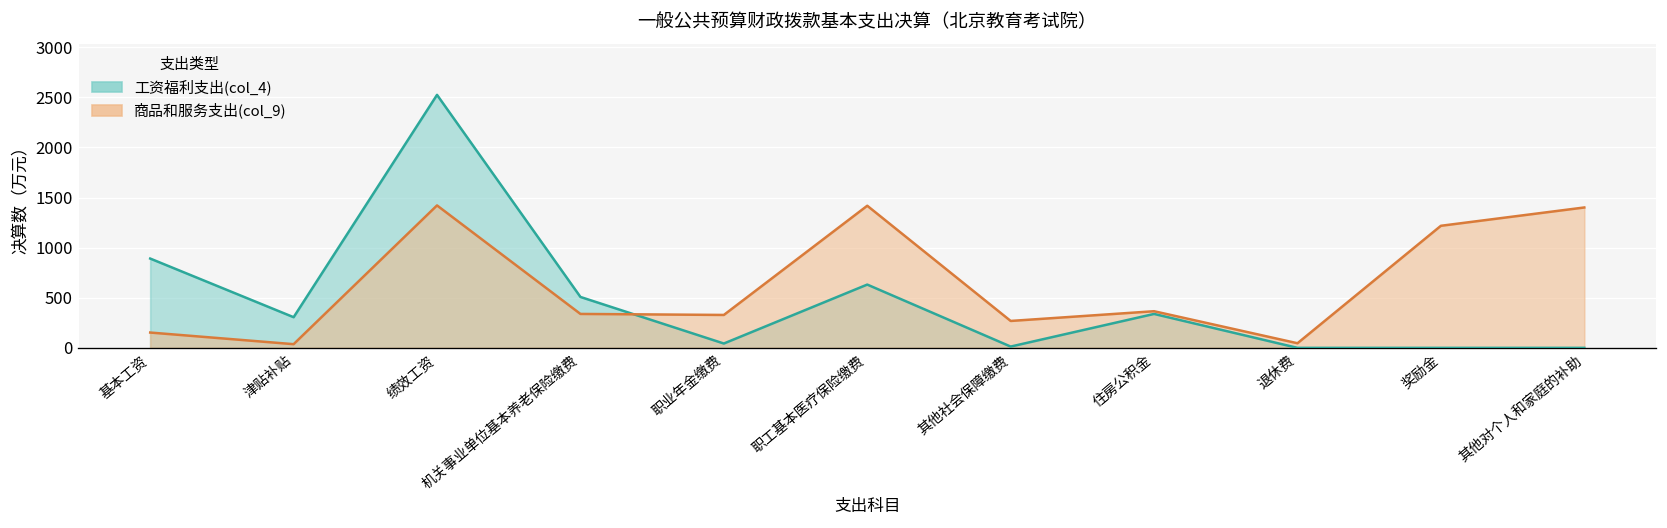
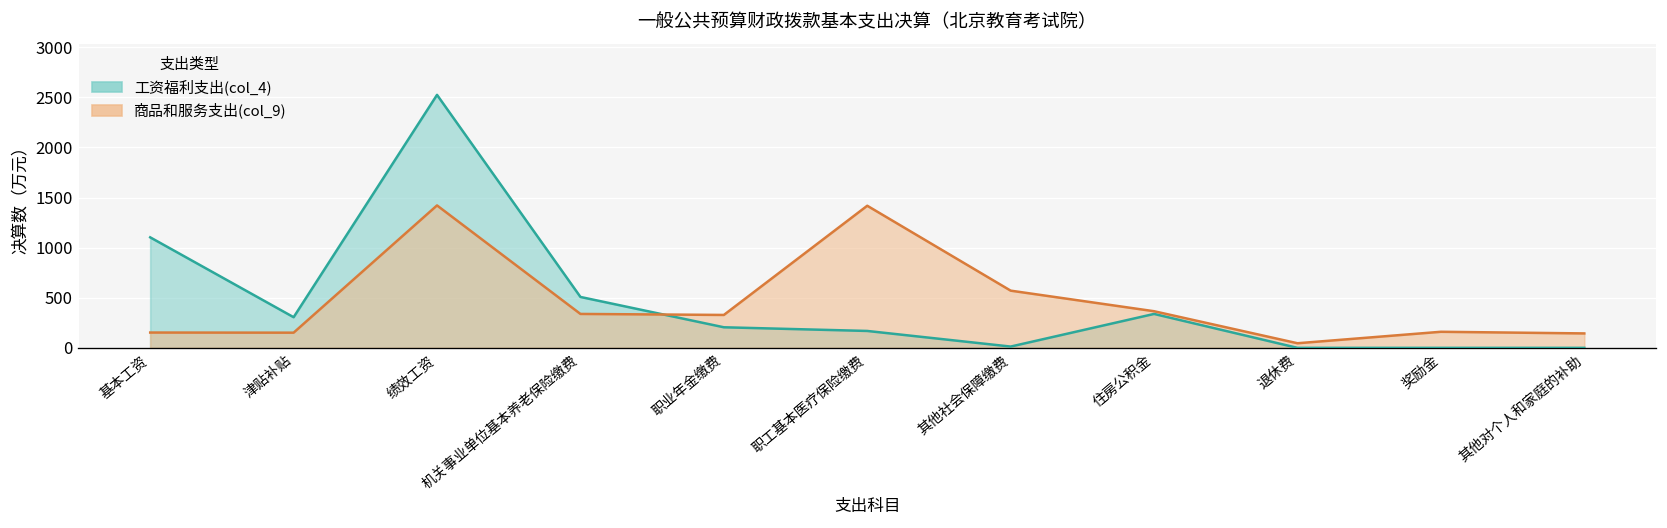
  {
    "工资福利支出(col_4)": {
-     "基本工资": 900,
+     "基本工资": 1100,
      "津贴补贴": 300,
      "绩效工资": 2500,
      "机关事业单位基本养老保险缴费": 500,
-     "职业年金缴费": 0,
-     "职工基本医疗保险缴费": 600,
+     "职业年金缴费": 200,
+     "职工基本医疗保险缴费": 200,
      "其他社会保障缴费": 0,
      "退休费": 0,
      "奖励金": 0,
      "其他对个人和家庭的补助": 0
    },
    "商品和服务支出(col_9)": {
      "基本工资": 200,
-     "津贴补贴": 0,
+     "津贴补贴": 200,
      "绩效工资": 1400,
      "机关事业单位基本养老保险缴费": 300,
      "职业年金缴费": 300,
      "职工基本医疗保险缴费": 1400,
-     "其他社会保障缴费": 300,
+     "其他社会保障缴费": 600,
      "退休费": 0,
-     "奖励金": 1200,
-     "其他对个人和家庭的补助": 1400
+     "奖励金": 200,
+     "其他对个人和家庭的补助": 100
    }
  }
